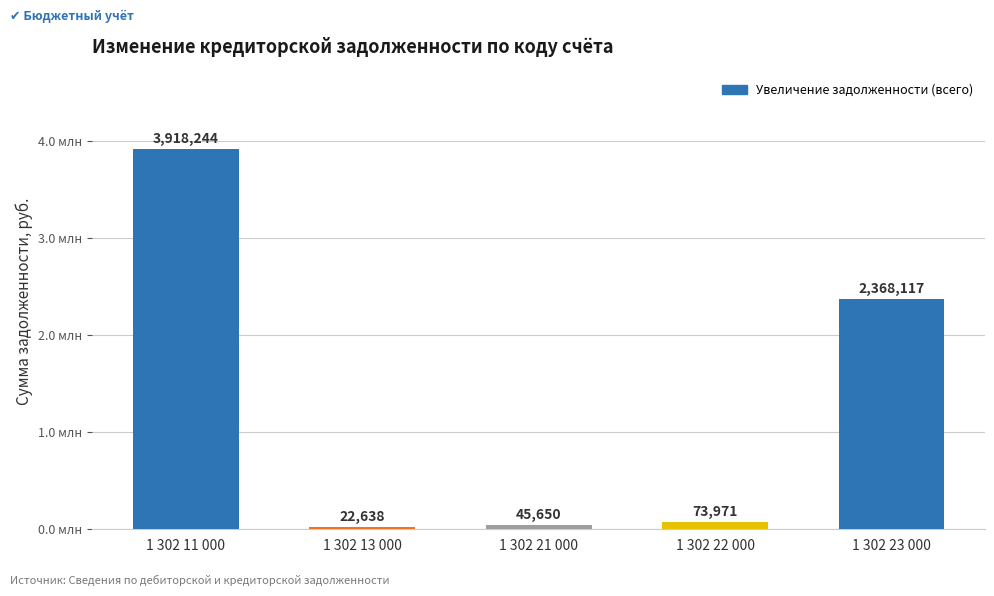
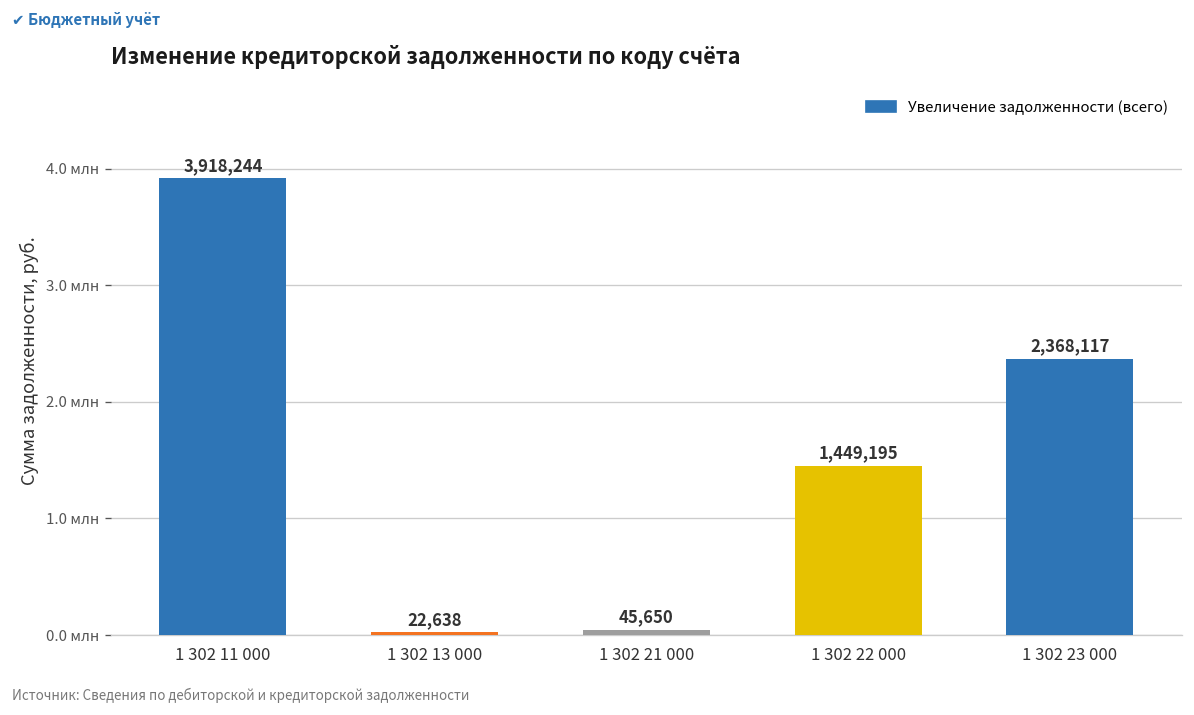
  {
    "1 302 11 000": "3,918,244",
    "1 302 13 000": "22,638",
    "1 302 21 000": "45,650",
-   "1 302 22 000": "73,971",
+   "1 302 22 000": "1,449,195",
    "1 302 23 000": "2,368,117"
  }
